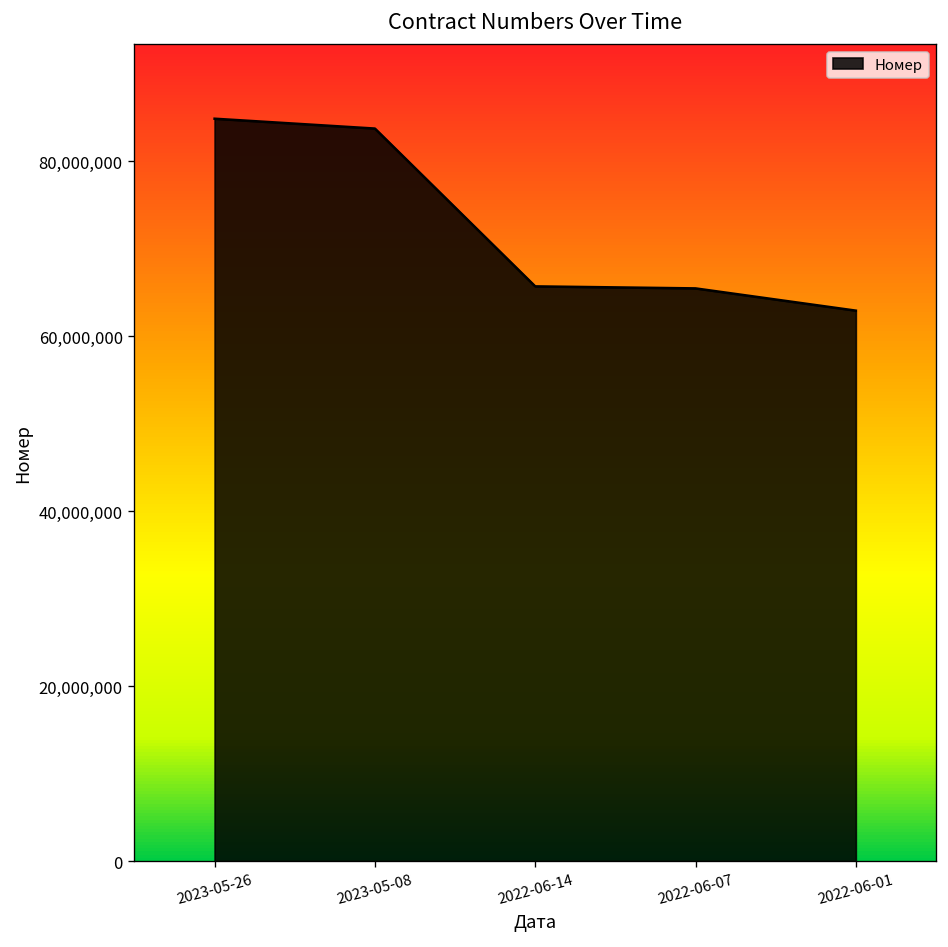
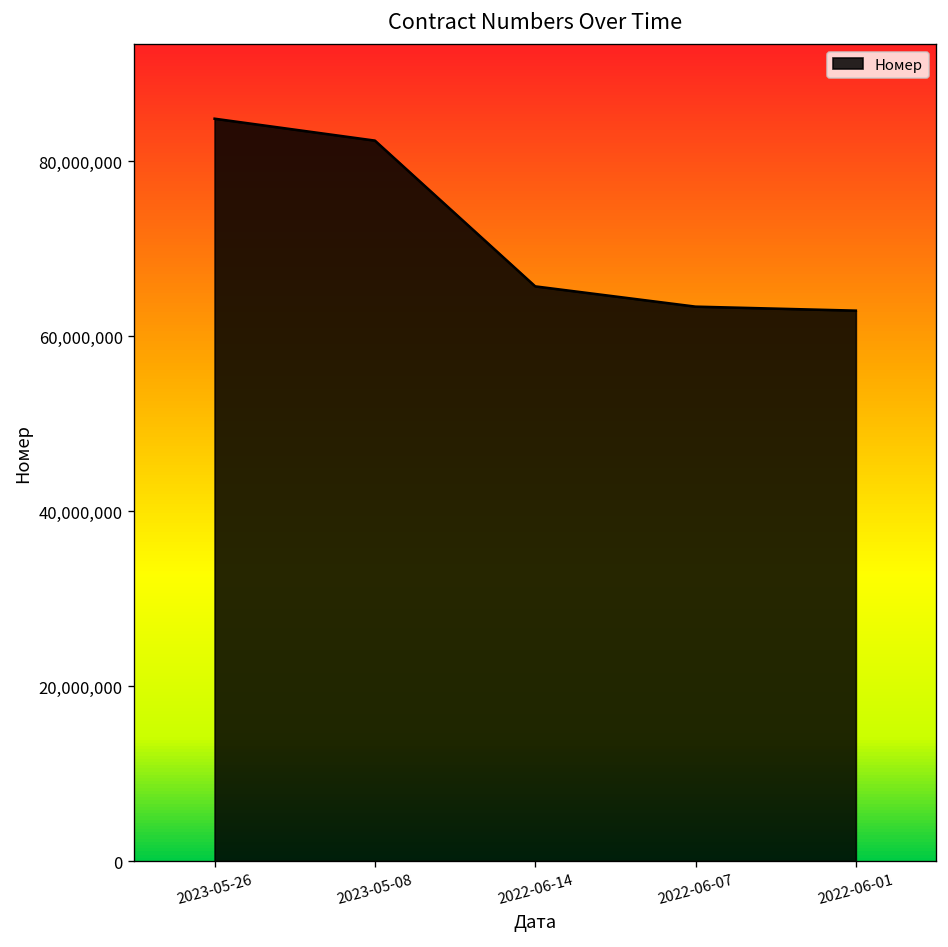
  {
    "2023-05-26": "85,000,000",
-   "2023-05-08": "84,000,000",
+   "2023-05-08": "82,000,000",
    "2022-06-14": "66,000,000",
-   "2022-06-07": "65,000,000",
+   "2022-06-07": "63,000,000",
    "2022-06-01": "63,000,000"
  }
